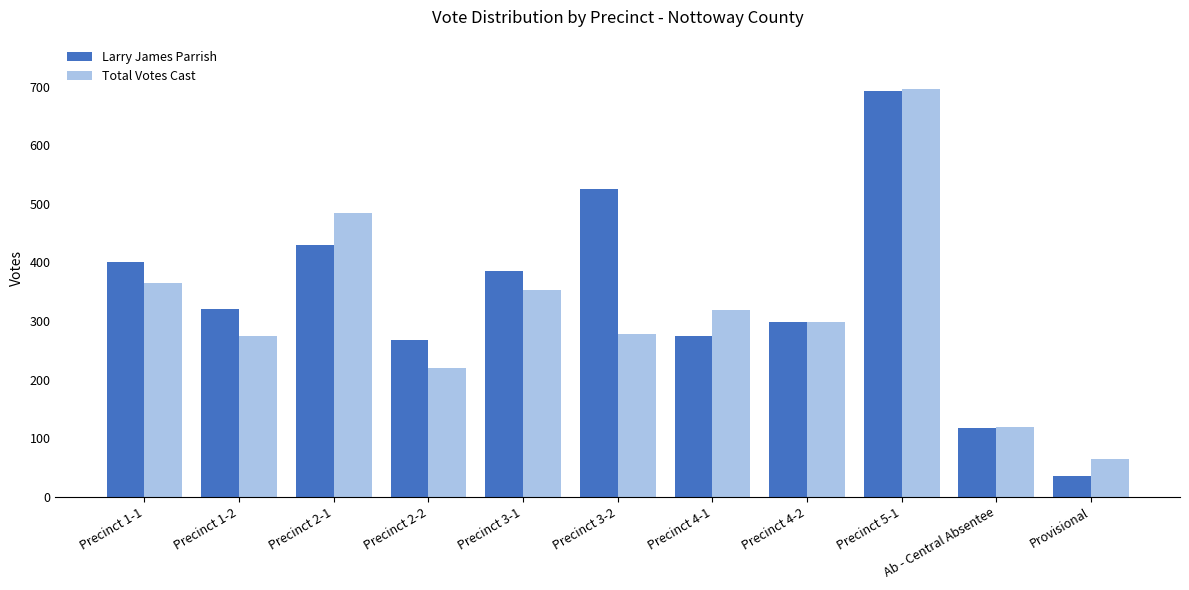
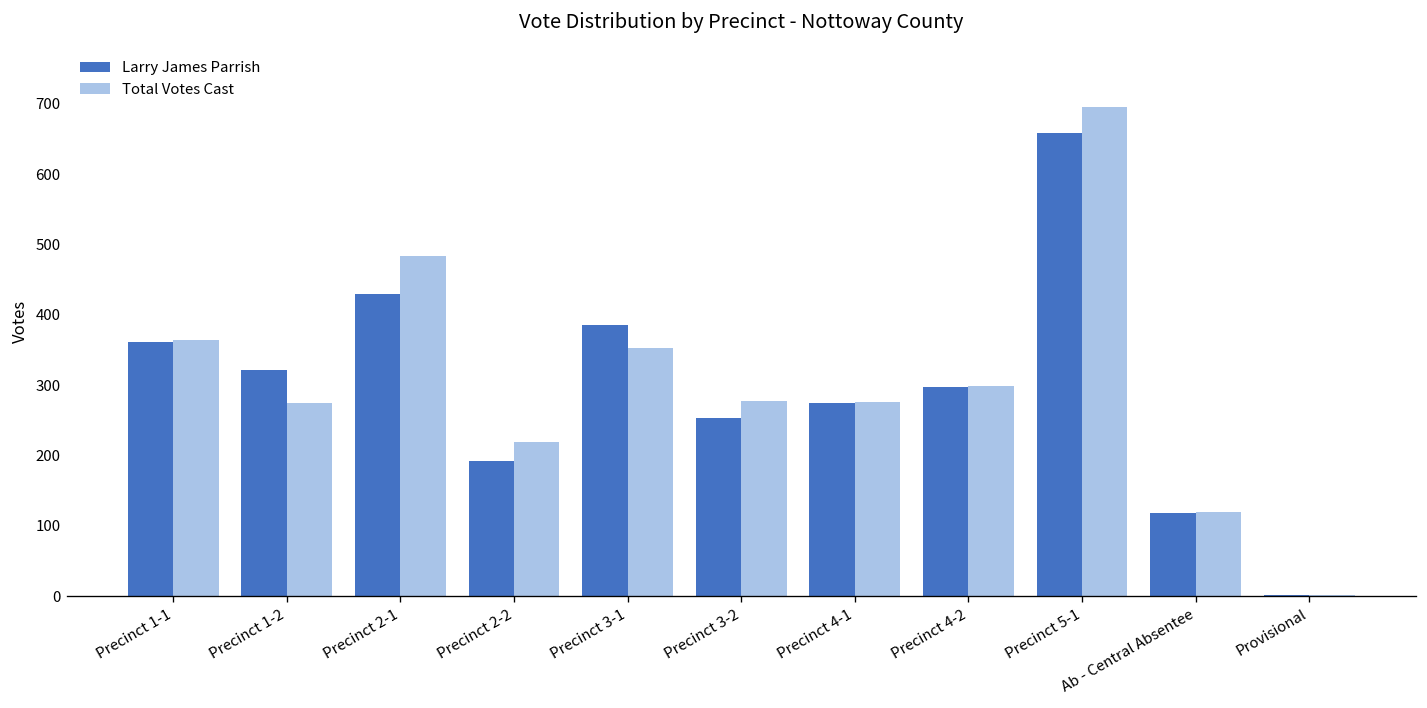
  {
    "Larry James Parrish": {
-     "Precinct 1-1": 400,
+     "Precinct 1-1": 360,
      "Precinct 1-2": 320,
      "Precinct 2-1": 430,
-     "Precinct 2-2": 270,
+     "Precinct 2-2": 190,
      "Precinct 3-1": 390,
-     "Precinct 3-2": 530,
+     "Precinct 3-2": 250,
      "Precinct 4-1": 280,
      "Precinct 4-2": 300,
-     "Precinct 5-1": 690,
+     "Precinct 5-1": 660,
      "Ab - Central Absentee": 120,
-     "Provisional": 40
+     "Provisional": 0
    },
    "Total Votes Cast": {
      "Precinct 1-1": 360,
      "Precinct 1-2": 280,
      "Precinct 2-1": 480,
      "Precinct 2-2": 220,
      "Precinct 3-1": 350,
      "Precinct 3-2": 280,
-     "Precinct 4-1": 320,
+     "Precinct 4-1": 280,
      "Precinct 4-2": 300,
      "Precinct 5-1": 700,
      "Ab - Central Absentee": 120,
-     "Provisional": 70
+     "Provisional": 0
    }
  }
